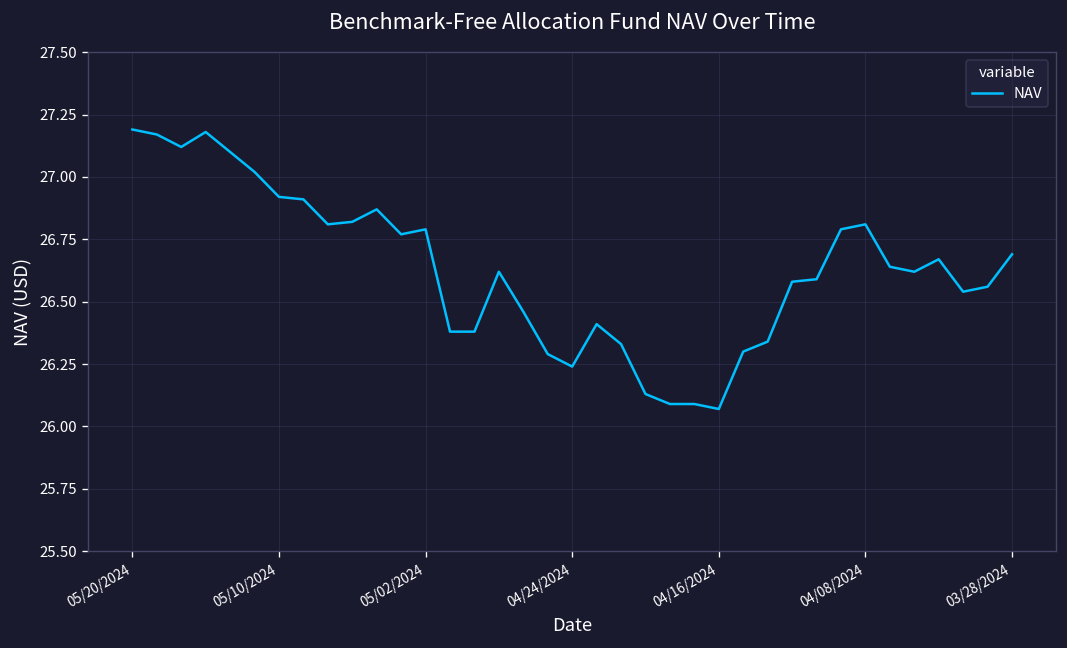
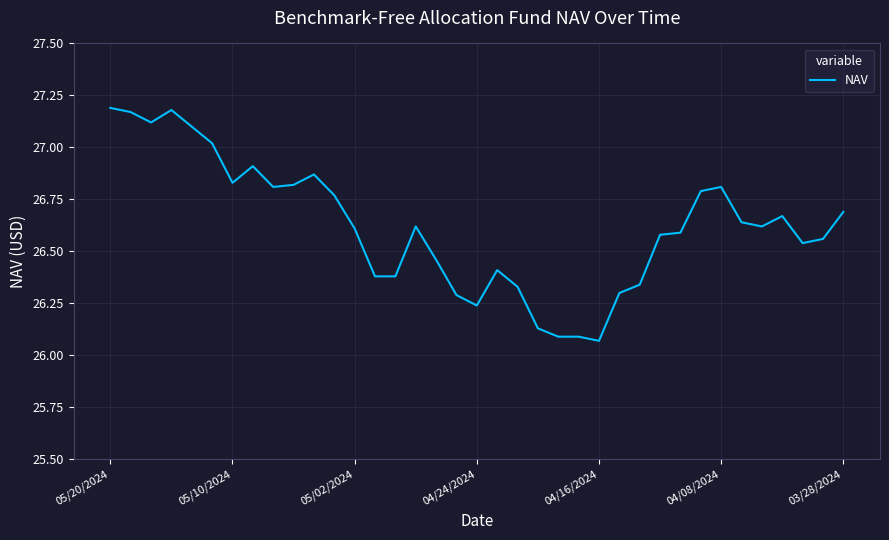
  {
    "05/20/2024": 27.19,
-   "05/10/2024": 26.92,
-   "05/02/2024": 26.79,
+   "05/10/2024": 26.83,
+   "05/02/2024": 26.61,
    "04/24/2024": 26.24,
    "04/16/2024": 26.07,
    "04/08/2024": 26.81,
    "03/28/2024": 26.69
  }
